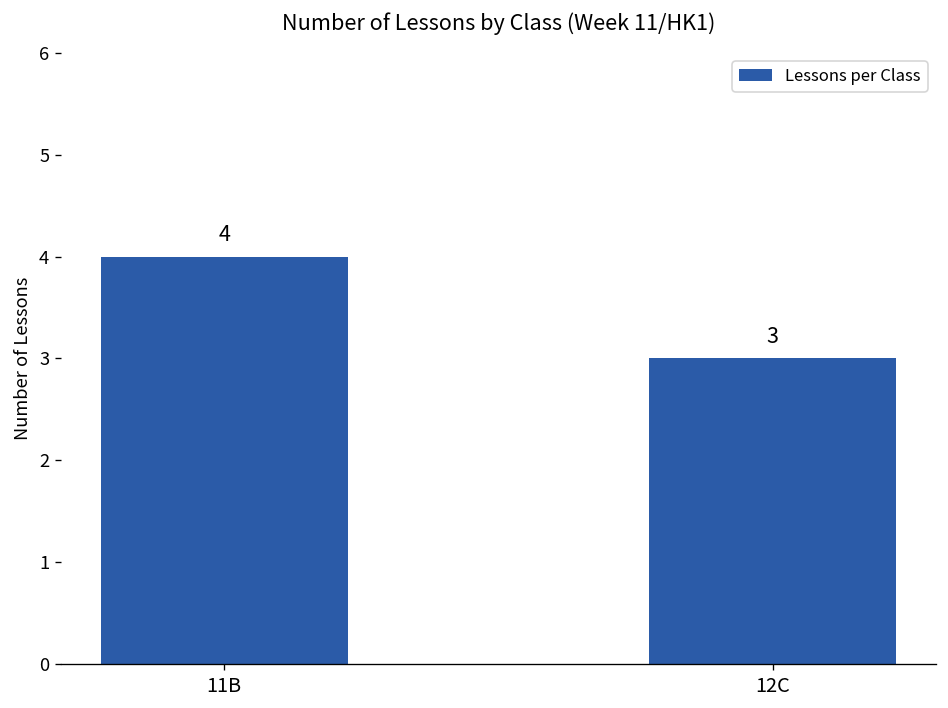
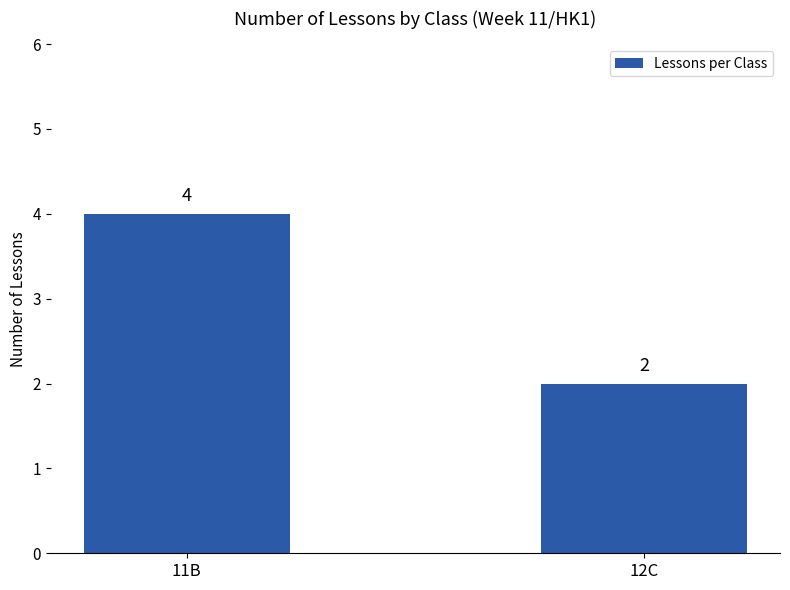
  {
    "11B": 4,
-   "12C": 3
+   "12C": 2
  }
